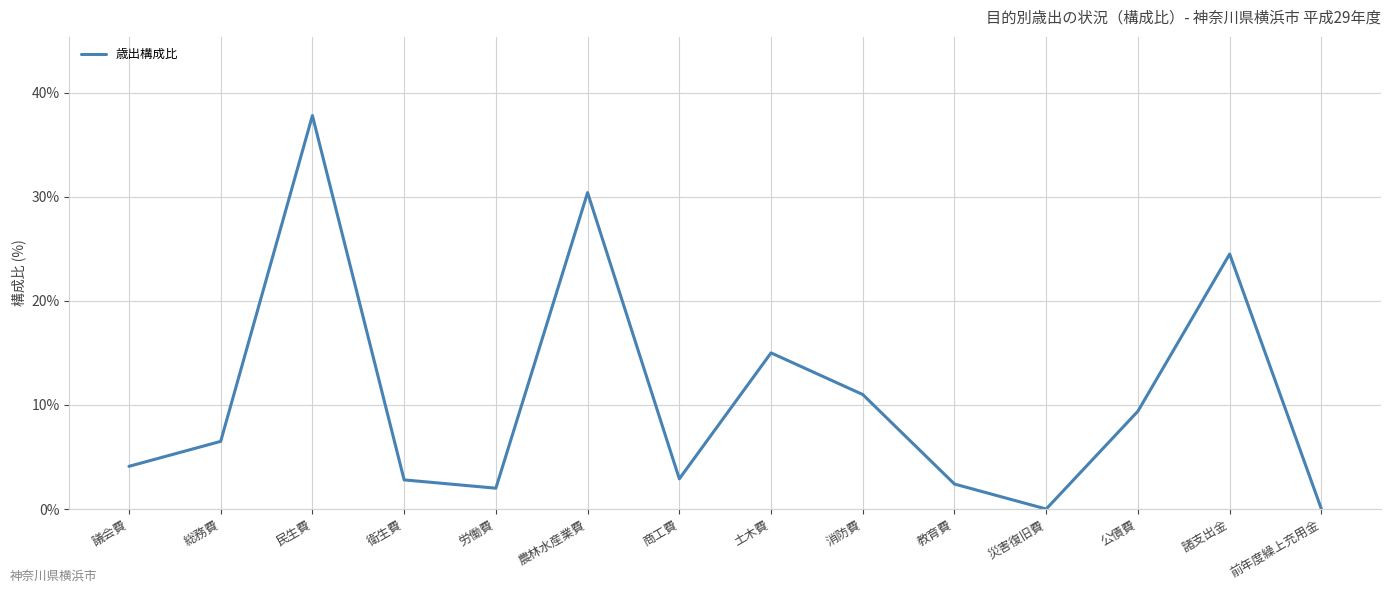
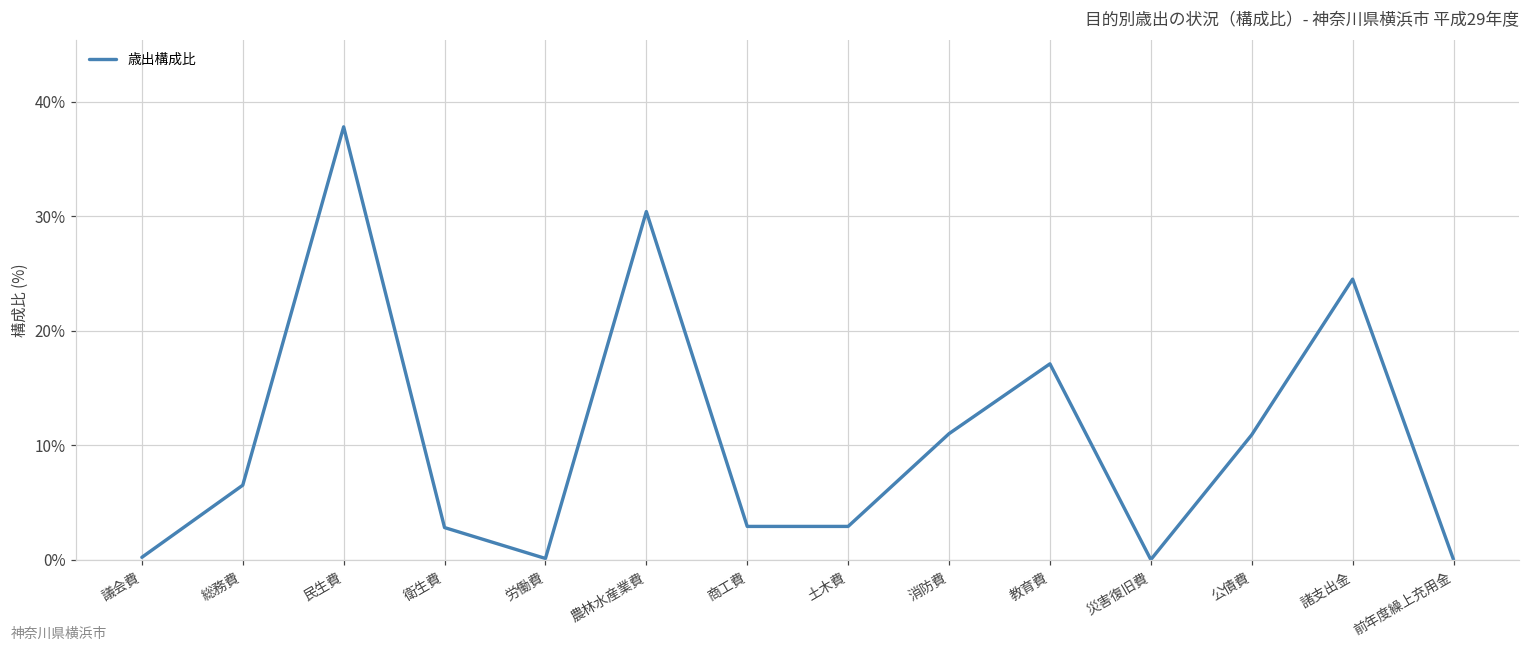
  {
-   "議会費": "4.1%",
+   "議会費": "0.2%",
    "総務費": "6.5%",
    "民生費": "37.8%",
    "衛生費": "2.8%",
-   "労働費": "2.0%",
+   "労働費": "0.1%",
    "農林水産業費": "30.4%",
    "商工費": "2.9%",
-   "土木費": "15.0%",
+   "土木費": "2.9%",
    "消防費": "11.0%",
-   "教育費": "2.4%",
+   "教育費": "17.1%",
    "災害復旧費": "0.0%",
-   "公債費": "9.4%",
+   "公債費": "10.9%",
    "諸支出金": "24.5%",
    "前年度繰上充用金": "0.0%"
  }
